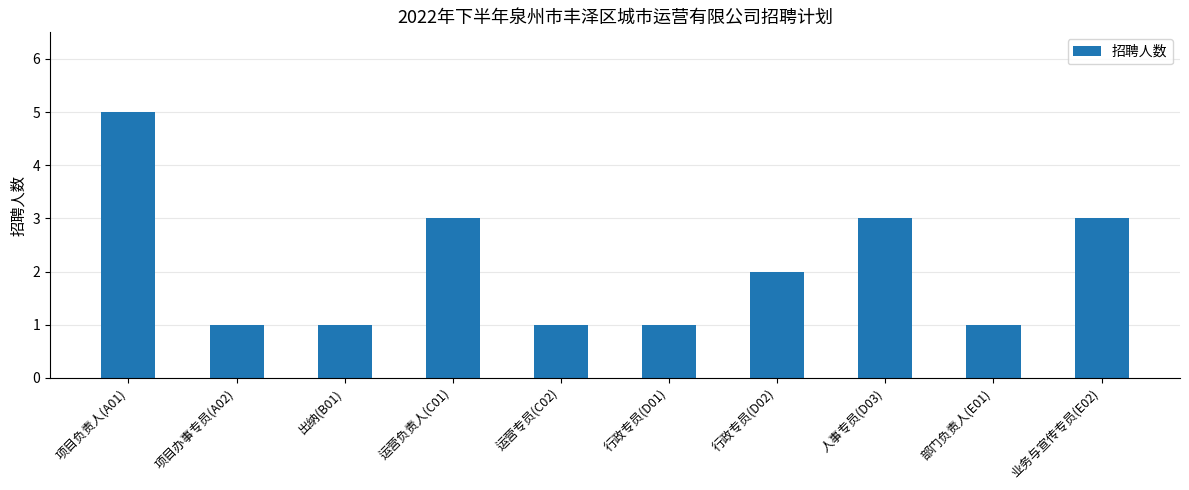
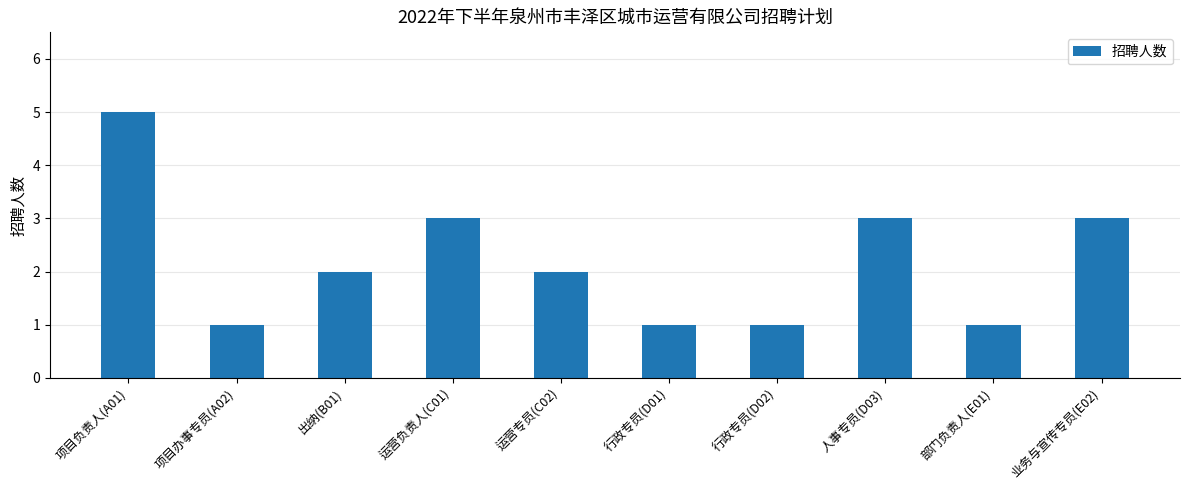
  {
    "项目负责人(A01)": 5,
    "项目办事专员(A02)": 1,
-   "出纳(B01)": 1,
+   "出纳(B01)": 2,
    "运营负责人(C01)": 3,
-   "运营专员(C02)": 1,
+   "运营专员(C02)": 2,
    "行政专员(D01)": 1,
-   "行政专员(D02)": 2,
+   "行政专员(D02)": 1,
    "人事专员(D03)": 3,
    "部门负责人(E01)": 1,
    "业务与宣传专员(E02)": 3
  }
